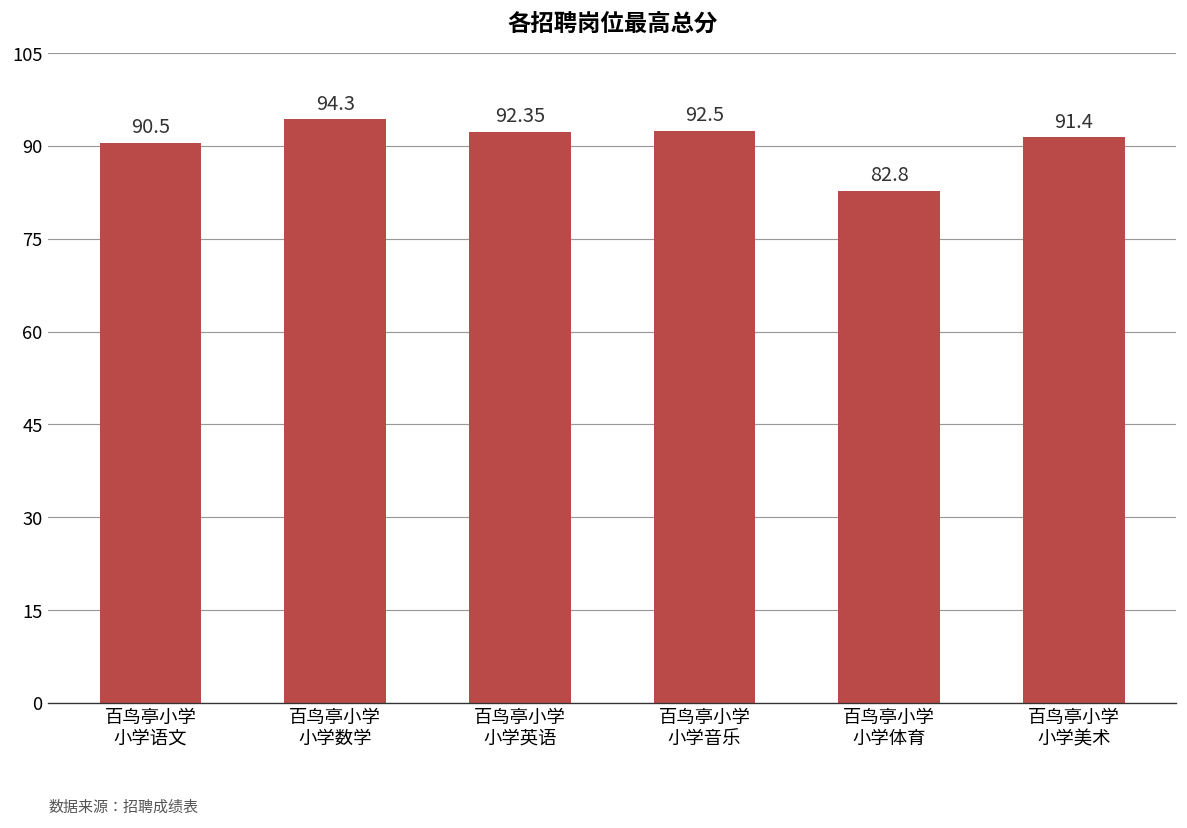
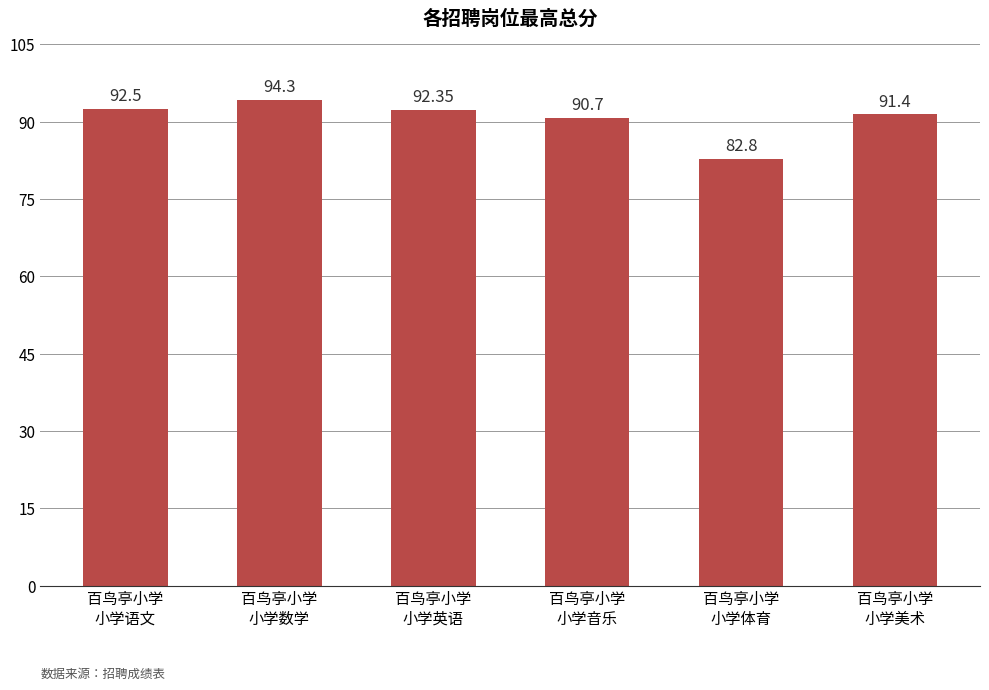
  {
-   "百鸟亭小学 小学语文": 90.5,
+   "百鸟亭小学 小学语文": 92.5,
    "百鸟亭小学 小学数学": 94.3,
    "百鸟亭小学 小学英语": 92.35,
-   "百鸟亭小学 小学音乐": 92.5,
+   "百鸟亭小学 小学音乐": 90.7,
    "百鸟亭小学 小学体育": 82.8,
    "百鸟亭小学 小学美术": 91.4
  }
